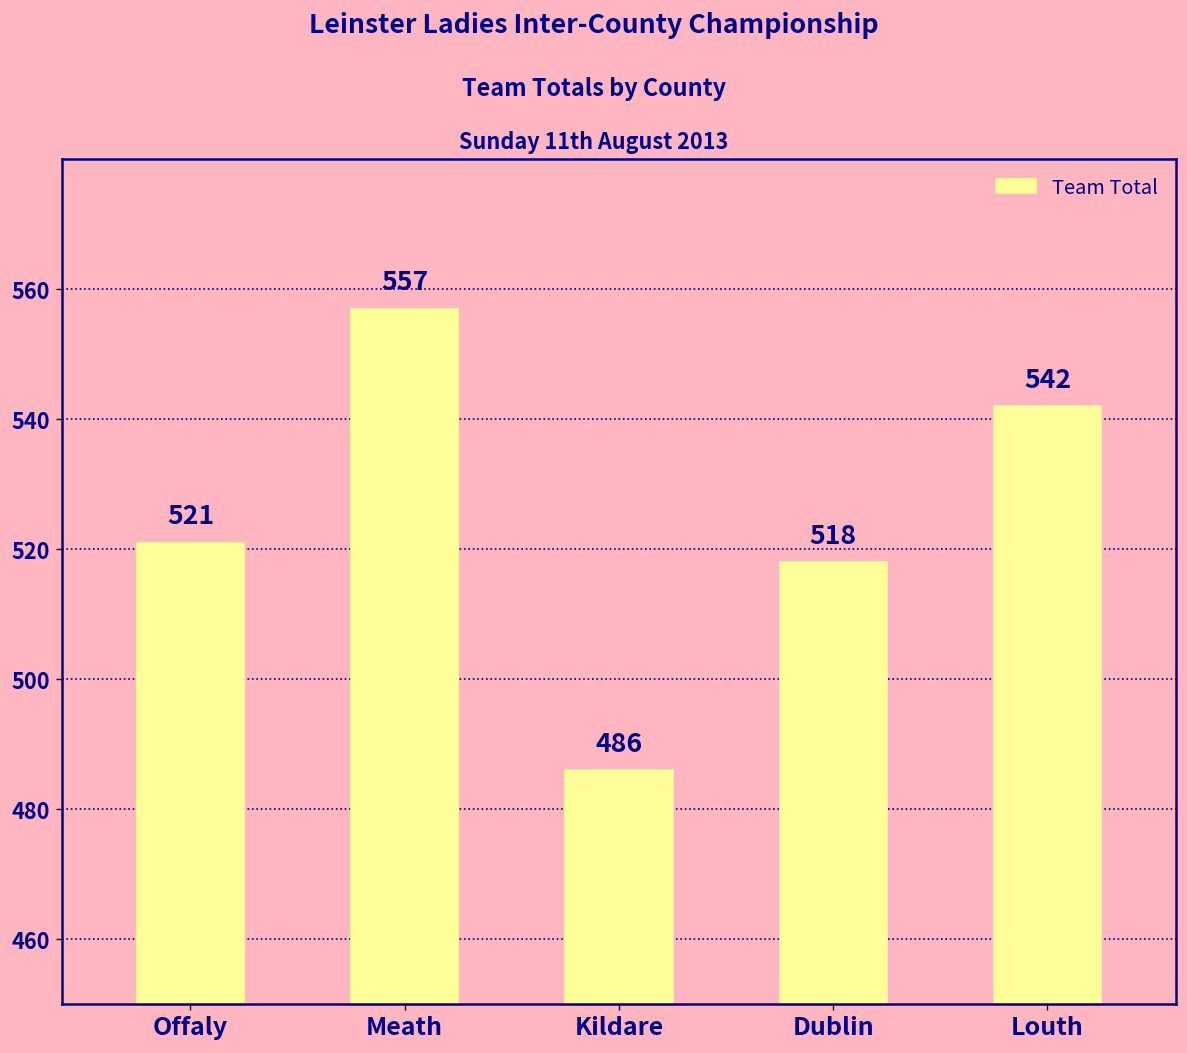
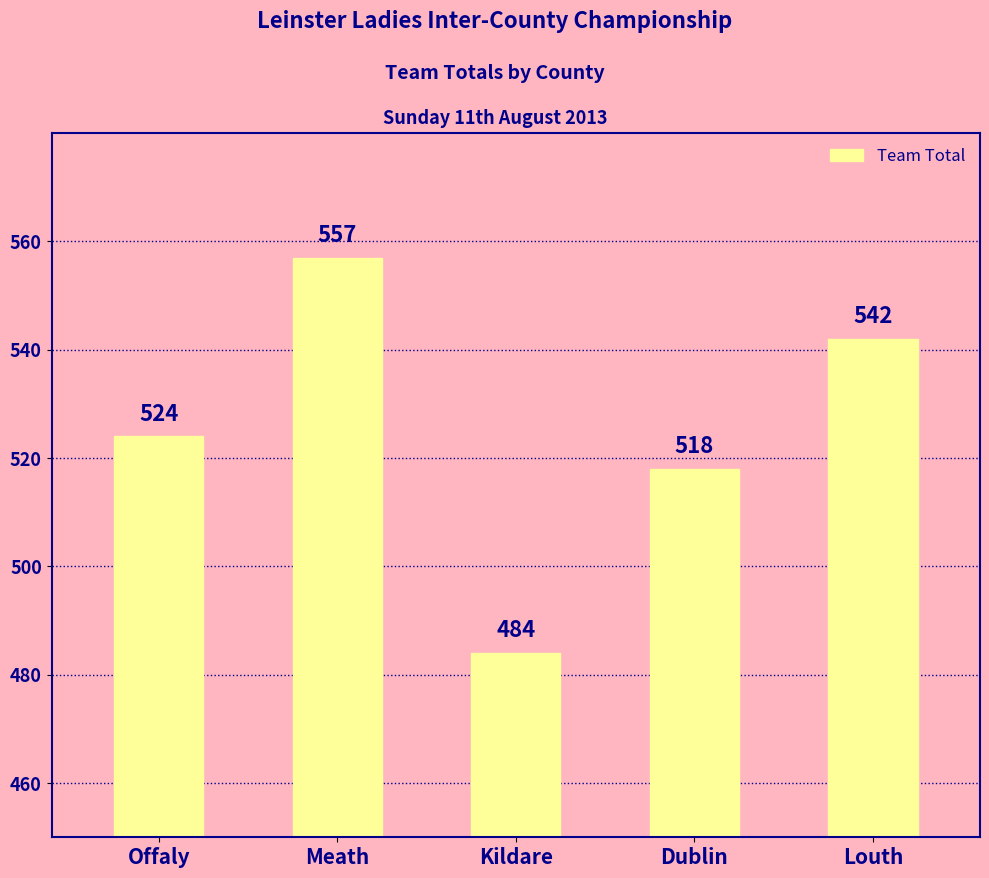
  {
-   "Offaly": 521,
+   "Offaly": 524,
    "Meath": 557,
-   "Kildare": 486,
+   "Kildare": 484,
    "Dublin": 518,
    "Louth": 542
  }
